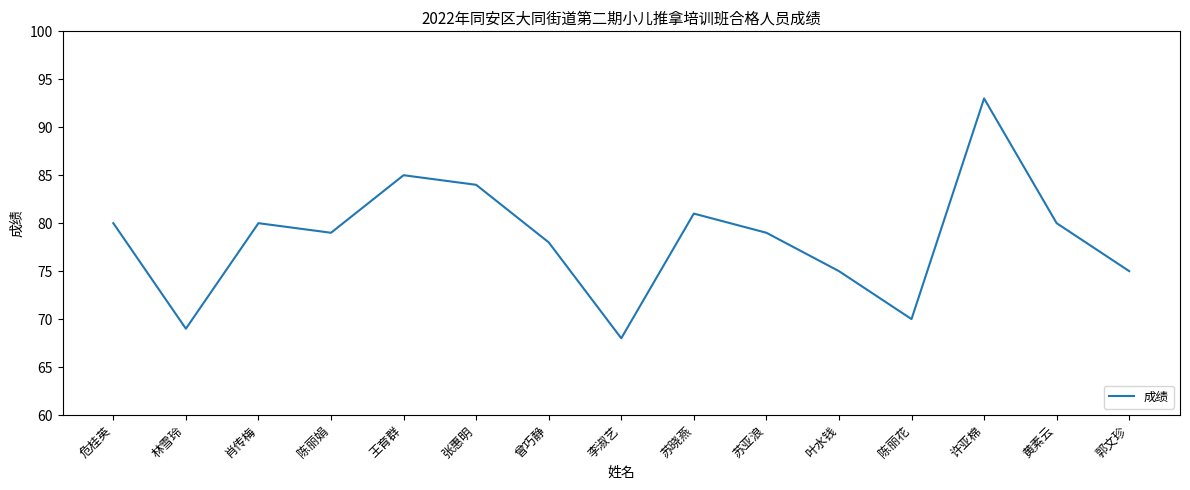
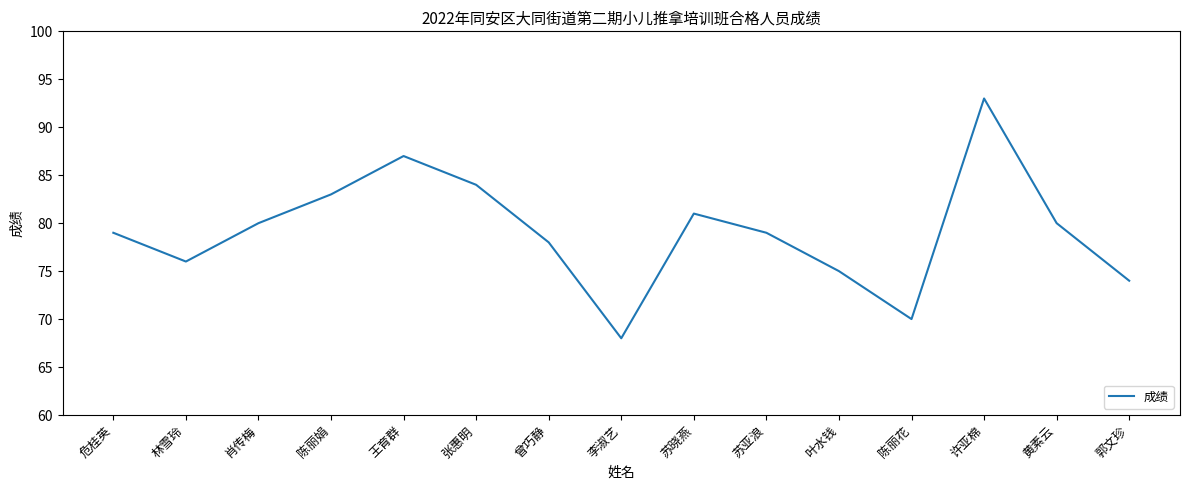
  {
-   "危桂英": 80,
-   "林雪玲": 69,
+   "危桂英": 79,
+   "林雪玲": 76,
    "肖传梅": 80,
-   "陈丽娟": 79,
-   "王育群": 85,
+   "陈丽娟": 83,
+   "王育群": 87,
    "张惠明": 84,
    "曾巧静": 78,
    "李淑艺": 68,
    "苏晓燕": 81,
    "苏亚浪": 79,
    "叶水钱": 75,
    "陈丽花": 70,
    "许亚棉": 93,
    "黄素云": 80,
-   "郭文珍": 75
+   "郭文珍": 74
  }
